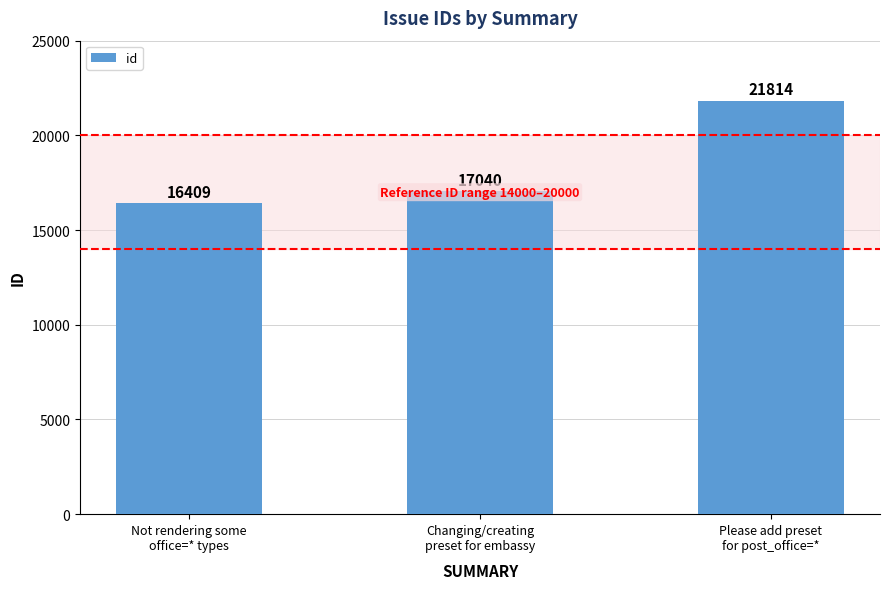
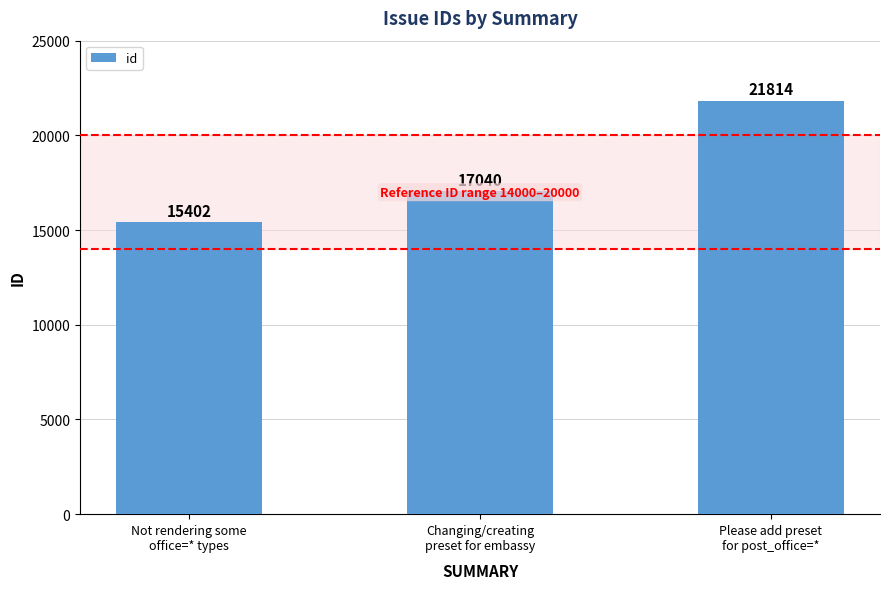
  {
-   "Not rendering some office=* types": 16409,
+   "Not rendering some office=* types": 15402,
    "Please add preset for post_office=*": 21814
  }
